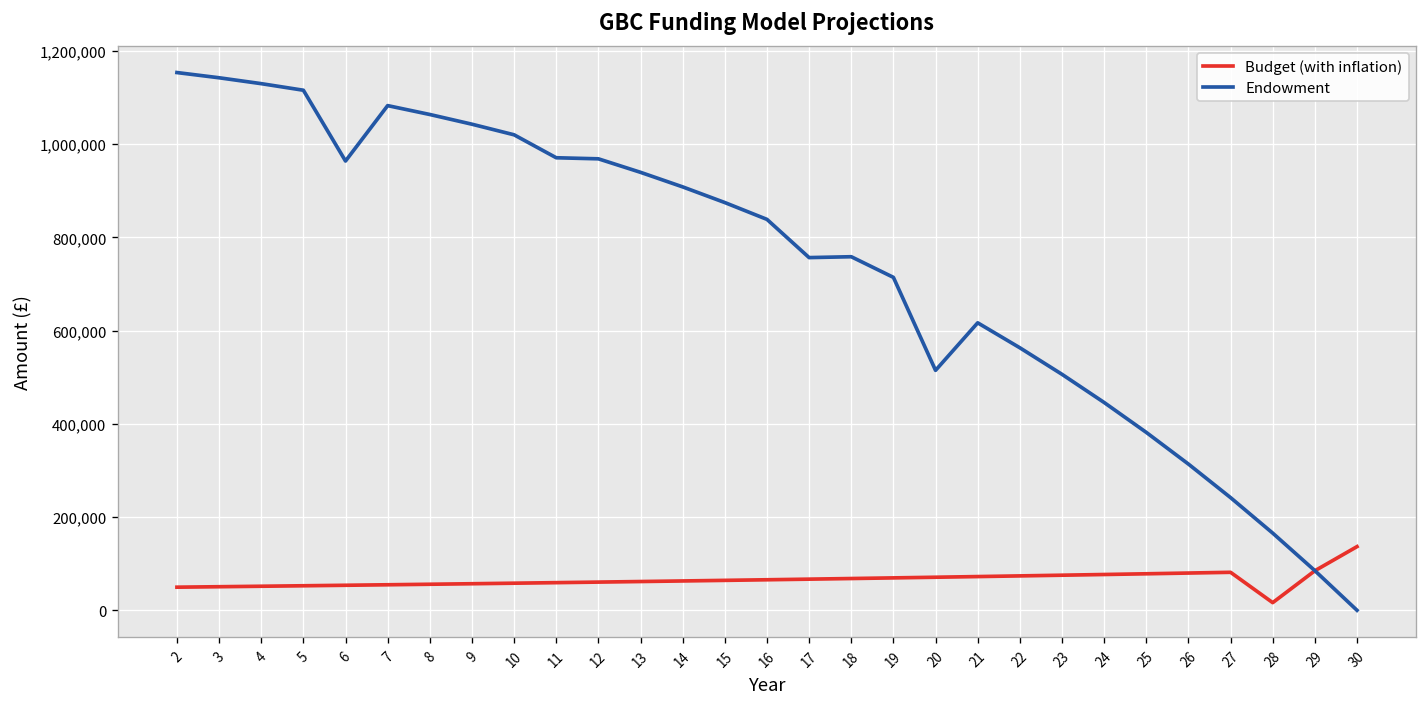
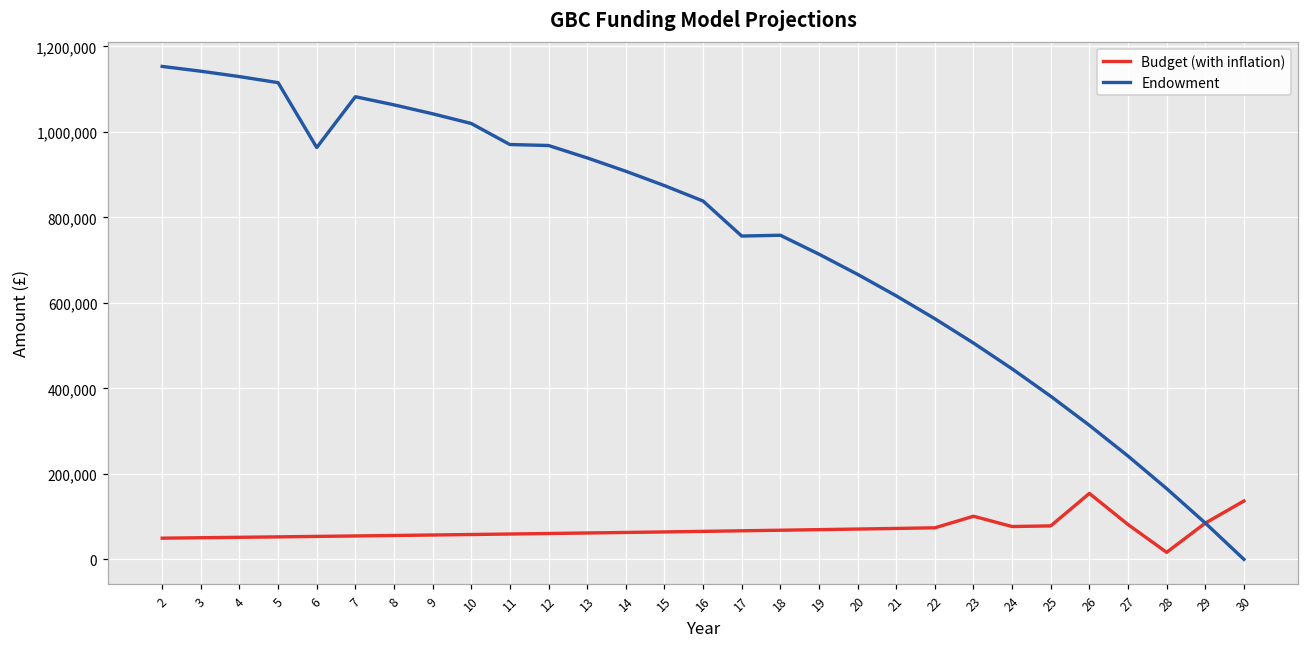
  {
    "Budget (with inflation)": {
      "2": "50,000",
      "3": "50,000",
      "4": "50,000",
      "5": "50,000",
      "6": "50,000",
      "7": "50,000",
      "8": "60,000",
      "9": "60,000",
      "10": "60,000",
      "11": "60,000",
      "12": "60,000",
      "13": "60,000",
      "14": "60,000",
      "15": "60,000",
      "16": "70,000",
      "17": "70,000",
      "18": "70,000",
      "19": "70,000",
      "20": "70,000",
      "21": "70,000",
      "22": "70,000",
-     "23": "80,000",
+     "23": "100,000",
      "24": "80,000",
      "25": "80,000",
-     "26": "80,000",
+     "26": "150,000",
      "27": "80,000",
      "28": "20,000",
      "30": "140,000"
    },
    "Endowment": {
      "2": "1,150,000",
      "3": "1,140,000",
      "4": "1,130,000",
      "5": "1,120,000",
      "6": "960,000",
      "7": "1,080,000",
      "8": "1,060,000",
      "9": "1,040,000",
      "10": "1,020,000",
      "11": "970,000",
      "12": "970,000",
      "13": "940,000",
      "14": "910,000",
      "15": "870,000",
      "16": "840,000",
      "17": "760,000",
      "18": "760,000",
      "19": "710,000",
-     "20": "510,000",
+     "20": "670,000",
      "21": "620,000",
      "22": "560,000",
      "23": "510,000",
      "24": "450,000",
      "25": "380,000",
      "26": "310,000",
      "27": "240,000",
      "28": "170,000",
      "30": "0"
    }
  }
